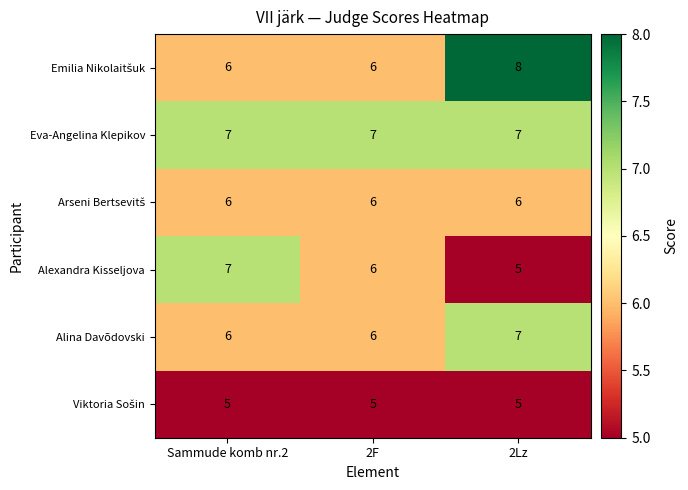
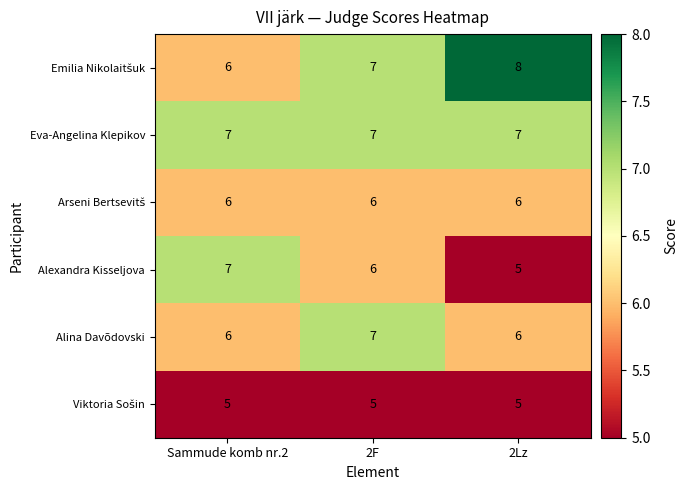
  {
    "Emilia Nikolaitšuk": {
      "Sammude komb nr.2": 6,
-     "2F": 6,
+     "2F": 7,
      "2Lz": 8
    },
    "Eva-Angelina Klepikov": {
      "Sammude komb nr.2": 7,
      "2F": 7,
      "2Lz": 7
    },
    "Arseni Bertsevitš": {
      "Sammude komb nr.2": 6,
      "2F": 6,
      "2Lz": 6
    },
    "Alexandra Kisseljova": {
      "Sammude komb nr.2": 7,
      "2F": 6,
      "2Lz": 5
    },
    "Alina Davõdovski": {
      "Sammude komb nr.2": 6,
-     "2F": 6,
-     "2Lz": 7
+     "2F": 7,
+     "2Lz": 6
    },
    "Viktoria Sošin": {
      "Sammude komb nr.2": 5,
      "2F": 5,
      "2Lz": 5
    }
  }
